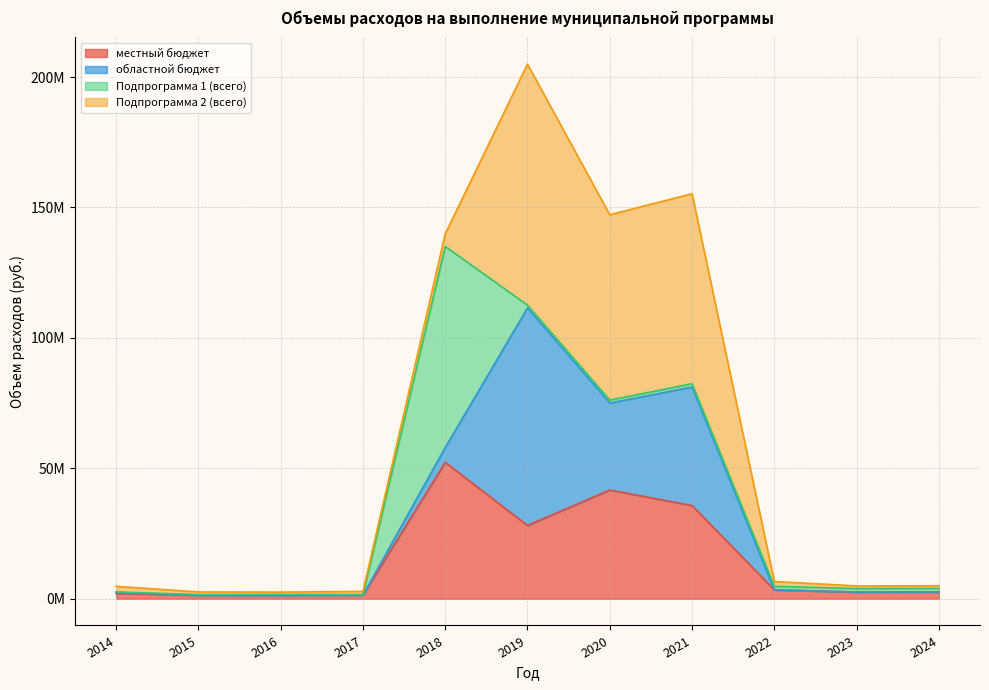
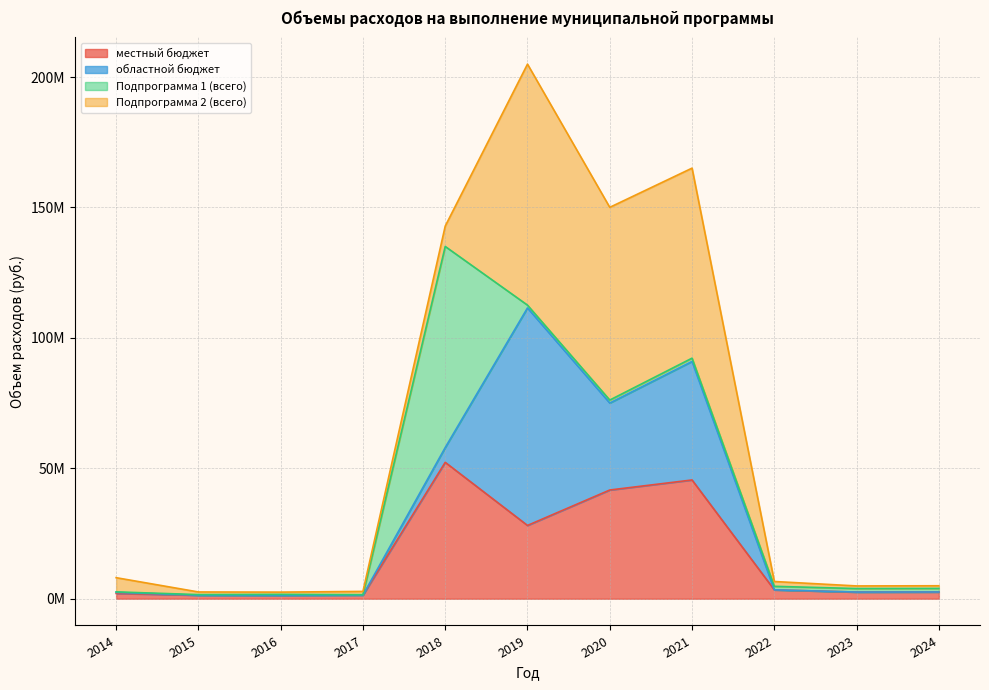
  {
    "местный бюджет": {
      "2018": 52000000,
      "2019": 28000000,
      "2020": 42000000,
-     "2021": 36000000
+     "2021": 46000000
    },
    "областной бюджет": {
      "2018": 6000000,
      "2019": 83000000,
      "2020": 33000000,
      "2021": 45000000
    },
    "Подпрограмма 1 (всего)": {
      "2018": 77000000,
      "2019": 1000000,
      "2020": 1000000,
      "2021": 1000000,
      "2022": 1000000,
      "2023": 1000000,
      "2024": 1000000
    },
    "Подпрограмма 2 (всего)": {
-     "2014": 2000000,
+     "2014": 5000000,
      "2015": 1000000,
      "2017": 1000000,
-     "2018": 5000000,
+     "2018": 8000000,
      "2019": 92000000,
-     "2020": 71000000,
+     "2020": 74000000,
      "2021": 73000000,
      "2022": 2000000,
      "2023": 1000000,
      "2024": 1000000
    }
  }
